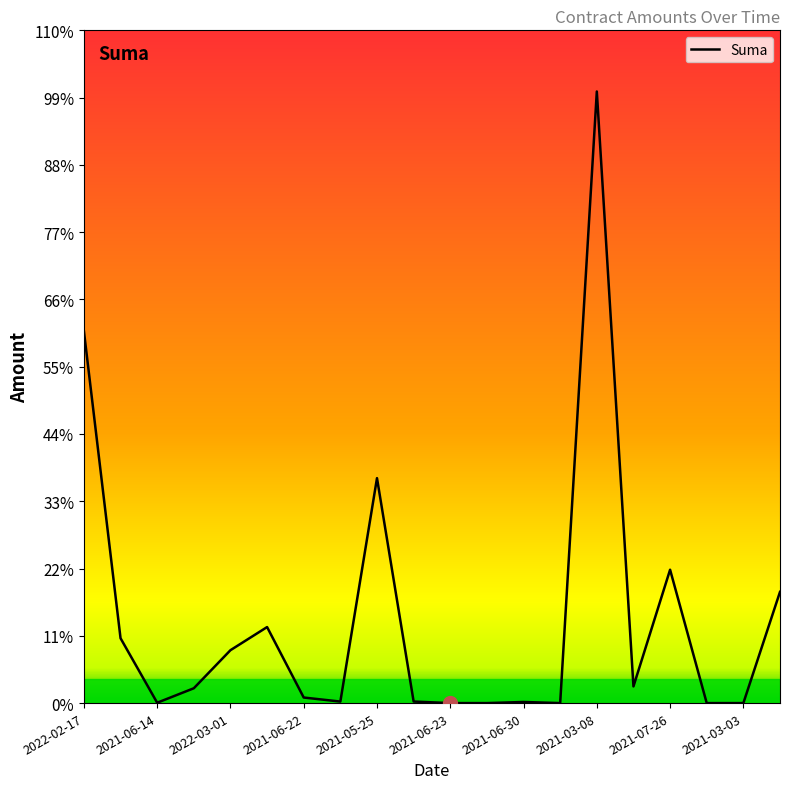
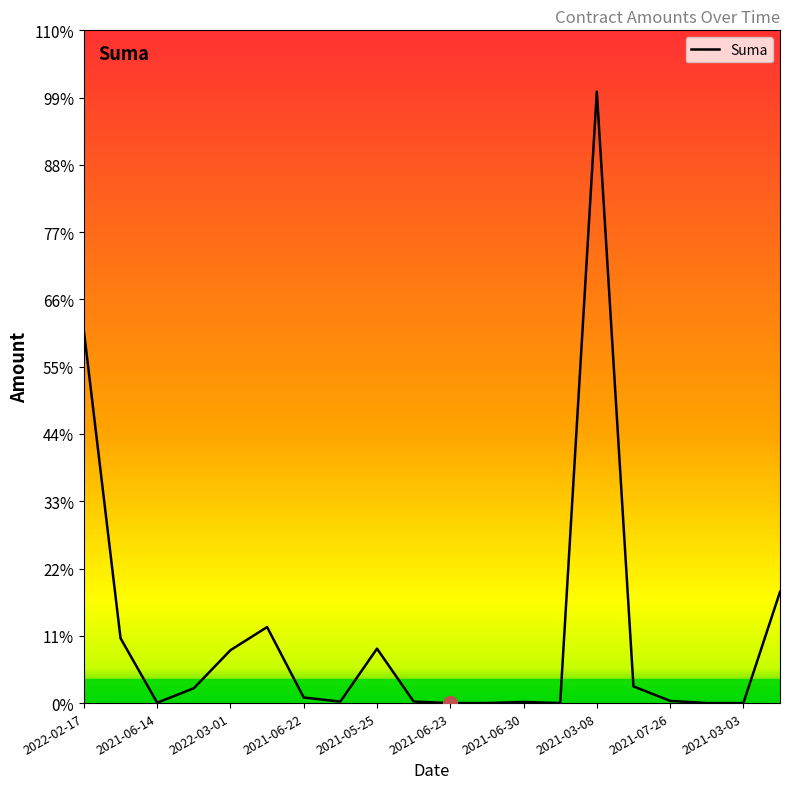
  {
    "Suma": {
      "2022-02-17": "61%",
      "2021-06-14": "0%",
      "2022-03-01": "9%",
-     "2021-05-25": "37%",
+     "2021-05-25": "9%",
      "2021-03-08": "100%",
-     "2021-07-26": "22%",
+     "2021-07-26": "0%",
      "2021-03-03": "0%"
    }
  }
